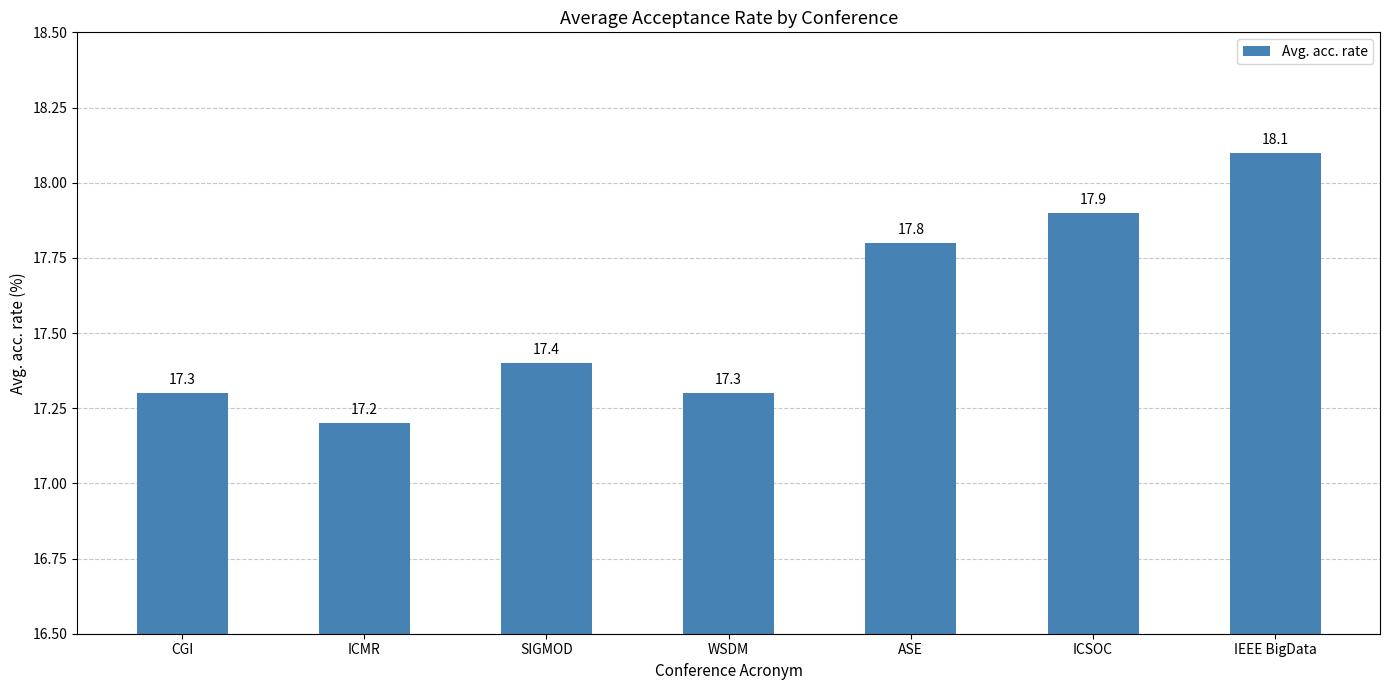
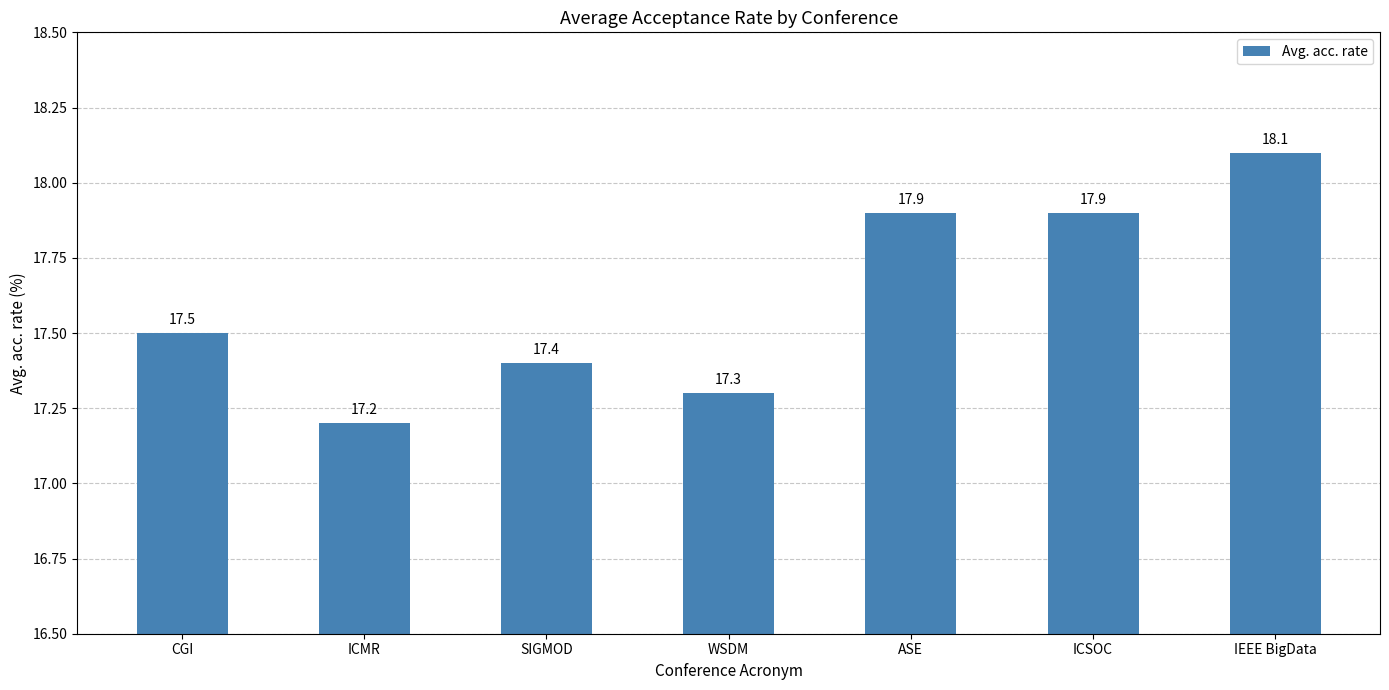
  {
-   "CGI": 17.3,
+   "CGI": 17.5,
    "ICMR": 17.2,
    "SIGMOD": 17.4,
    "WSDM": 17.3,
-   "ASE": 17.8,
+   "ASE": 17.9,
    "ICSOC": 17.9,
    "IEEE BigData": 18.1
  }
